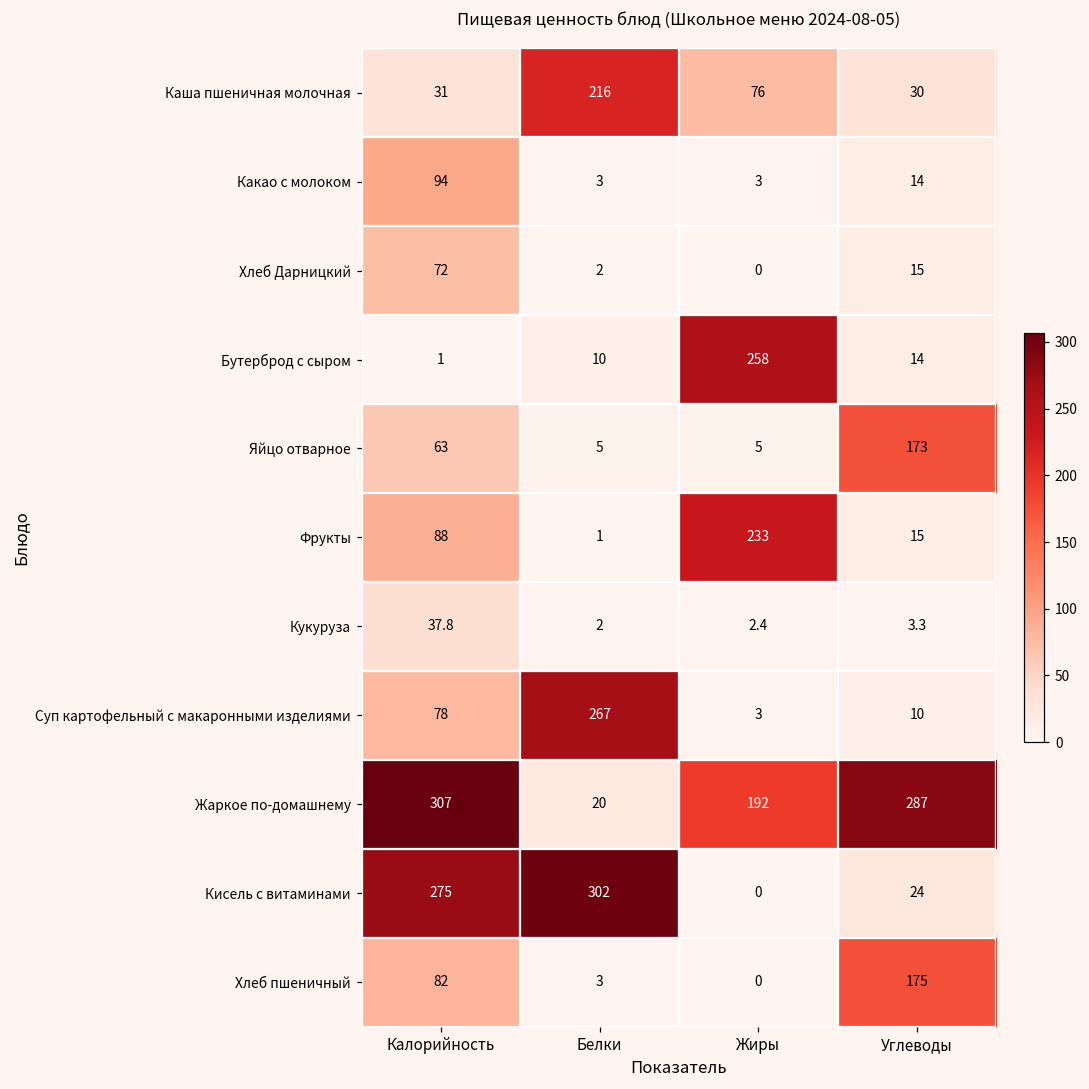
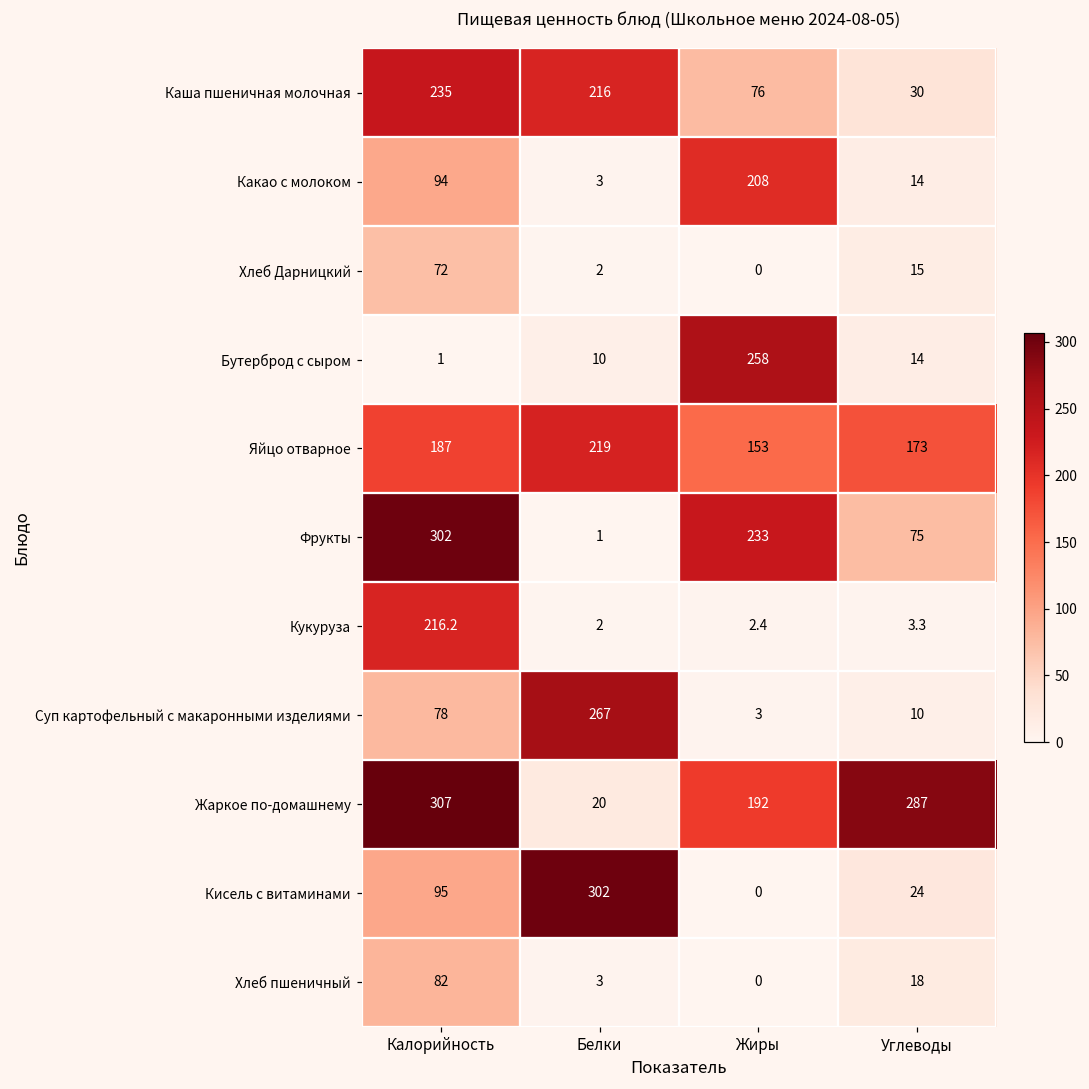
  {
    "Каша пшеничная молочная": {
-     "Калорийность": 31,
+     "Калорийность": 235,
      "Белки": 216,
      "Жиры": 76,
      "Углеводы": 30
    },
    "Какао с молоком": {
      "Калорийность": 94,
      "Белки": 3,
-     "Жиры": 3,
+     "Жиры": 208,
      "Углеводы": 14
    },
    "Хлеб Дарницкий": {
      "Калорийность": 72,
      "Белки": 2,
      "Жиры": 0,
      "Углеводы": 15
    },
    "Бутерброд с сыром": {
      "Калорийность": 1,
      "Белки": 10,
      "Жиры": 258,
      "Углеводы": 14
    },
    "Яйцо отварное": {
-     "Калорийность": 63,
-     "Белки": 5,
-     "Жиры": 5,
+     "Калорийность": 187,
+     "Белки": 219,
+     "Жиры": 153,
      "Углеводы": 173
    },
    "Фрукты": {
-     "Калорийность": 88,
+     "Калорийность": 302,
      "Белки": 1,
      "Жиры": 233,
-     "Углеводы": 15
+     "Углеводы": 75
    },
    "Кукуруза": {
-     "Калорийность": 37.8,
+     "Калорийность": 216.2,
      "Белки": 2,
      "Жиры": 2.4,
      "Углеводы": 3.3
    },
    "Суп картофельный с макаронными изделиями": {
      "Калорийность": 78,
      "Белки": 267,
      "Жиры": 3,
      "Углеводы": 10
    },
    "Жаркое по-домашнему": {
      "Калорийность": 307,
      "Белки": 20,
      "Жиры": 192,
      "Углеводы": 287
    },
    "Кисель с витаминами": {
-     "Калорийность": 275,
+     "Калорийность": 95,
      "Белки": 302,
      "Жиры": 0,
      "Углеводы": 24
    },
    "Хлеб пшеничный": {
      "Калорийность": 82,
      "Белки": 3,
      "Жиры": 0,
-     "Углеводы": 175
+     "Углеводы": 18
    }
  }
